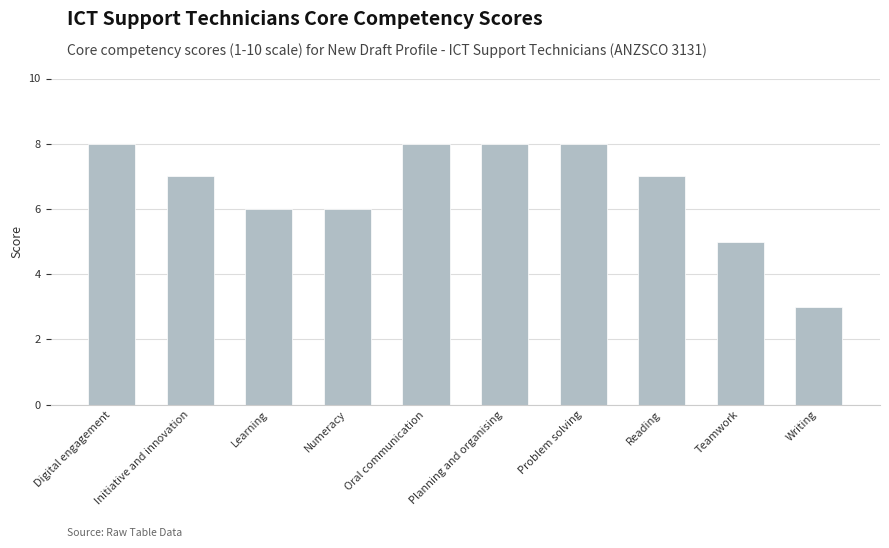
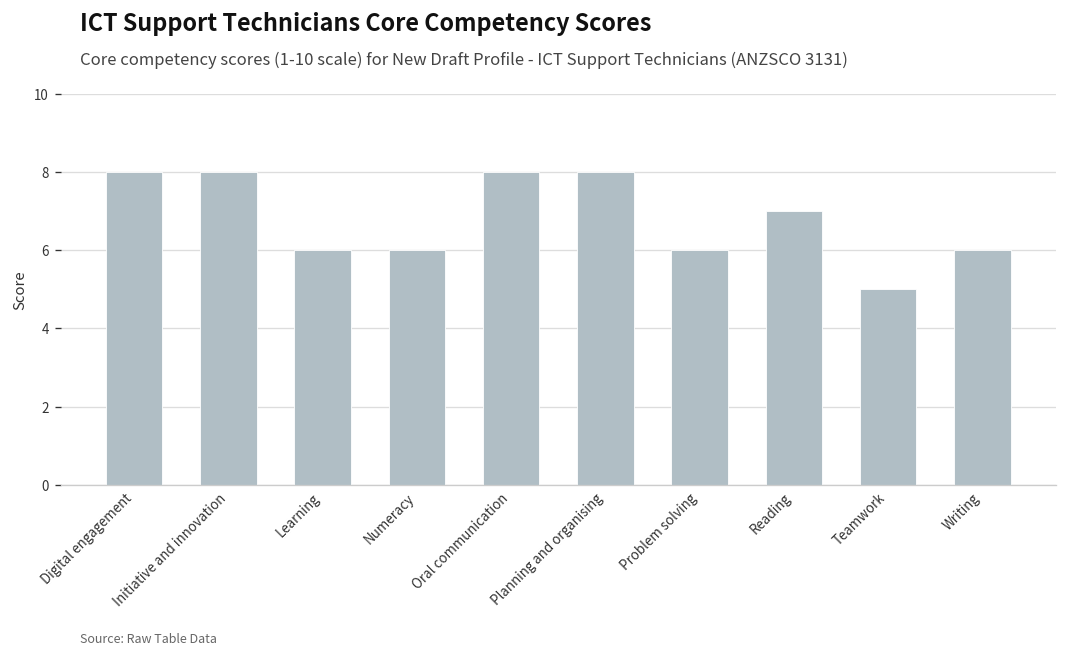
  {
    "Digital engagement": 8,
-   "Initiative and innovation": 7,
+   "Initiative and innovation": 8,
    "Learning": 6,
    "Numeracy": 6,
    "Oral communication": 8,
    "Planning and organising": 8,
-   "Problem solving": 8,
+   "Problem solving": 6,
    "Reading": 7,
    "Teamwork": 5,
-   "Writing": 3
+   "Writing": 6
  }
